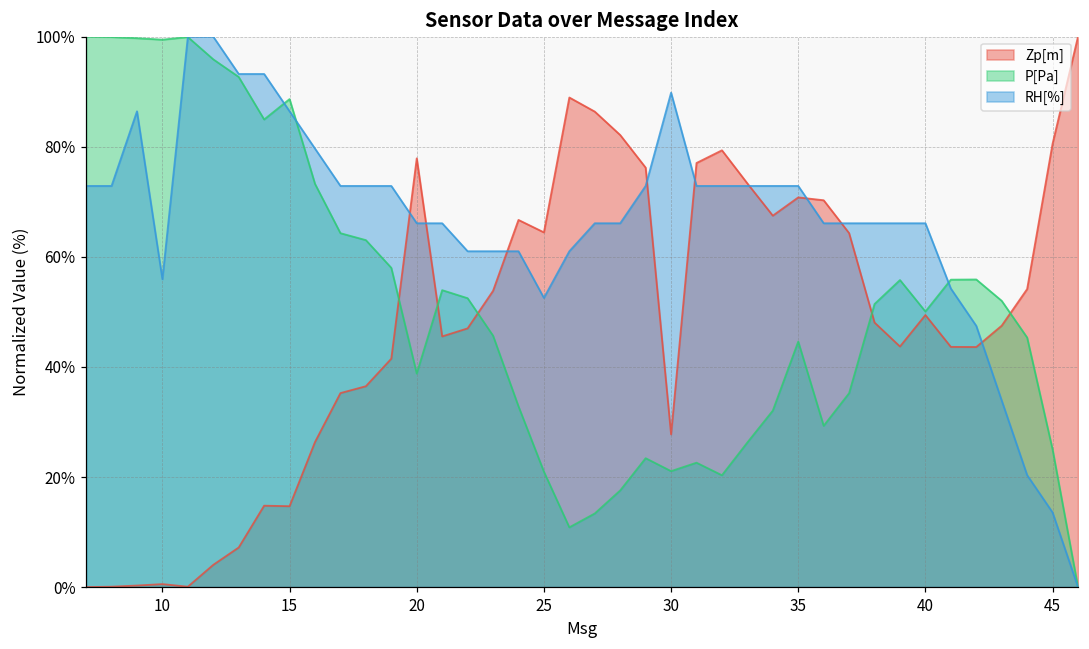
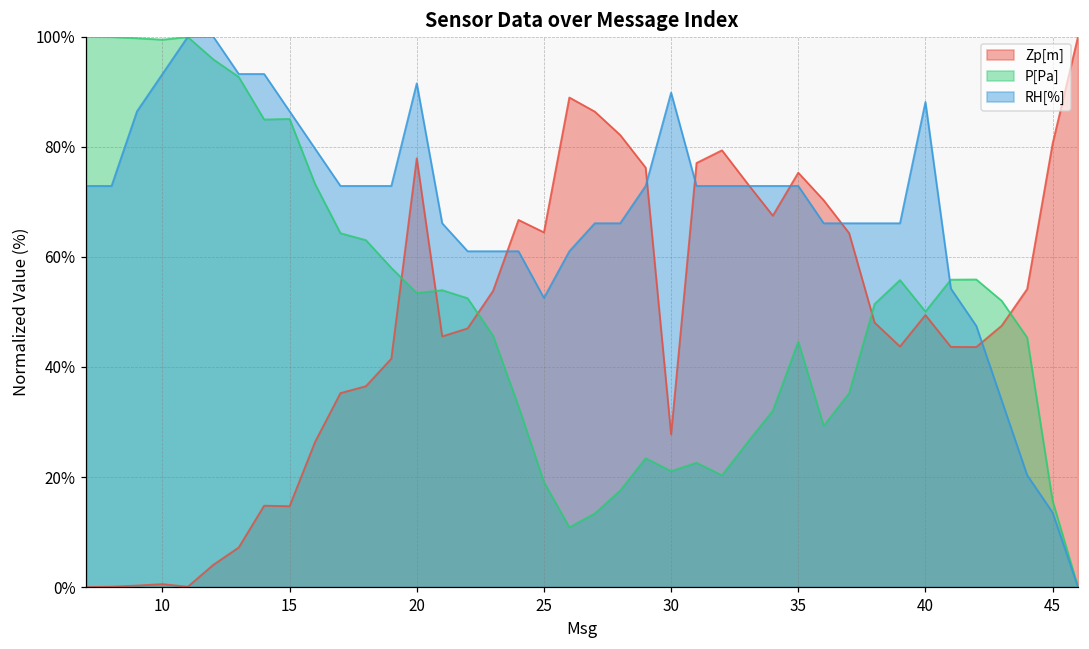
  {
    "Zp[m]": {
      "10": "1%",
      "15": "15%",
      "20": "78%",
      "25": "64%",
      "30": "28%",
-     "35": "71%",
+     "35": "75%",
      "40": "49%",
      "45": "81%"
    },
    "P[Pa]": {
      "10": "99%",
-     "15": "89%",
-     "20": "39%",
-     "25": "21%",
+     "15": "85%",
+     "20": "53%",
+     "25": "19%",
      "30": "21%",
      "35": "45%",
      "40": "50%",
-     "45": "25%"
+     "45": "16%"
    },
    "RH[%]": {
-     "10": "56%",
+     "10": "93%",
      "15": "86%",
-     "20": "66%",
+     "20": "92%",
      "25": "53%",
      "30": "90%",
      "35": "73%",
-     "40": "66%",
+     "40": "88%",
      "45": "14%"
    }
  }
